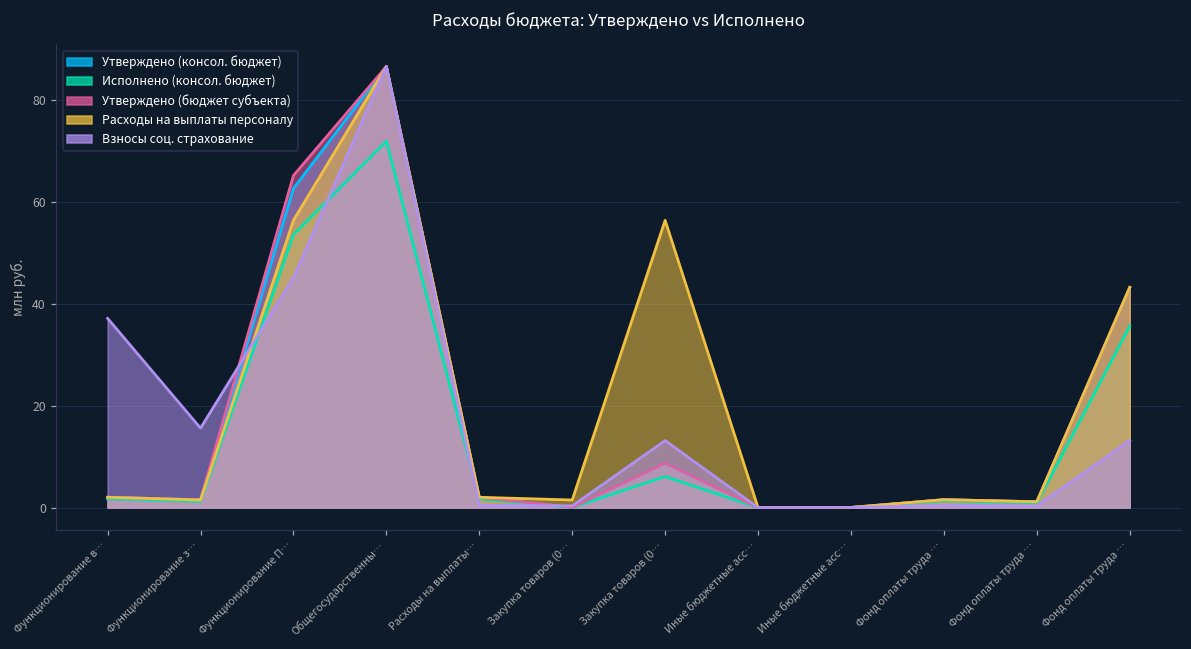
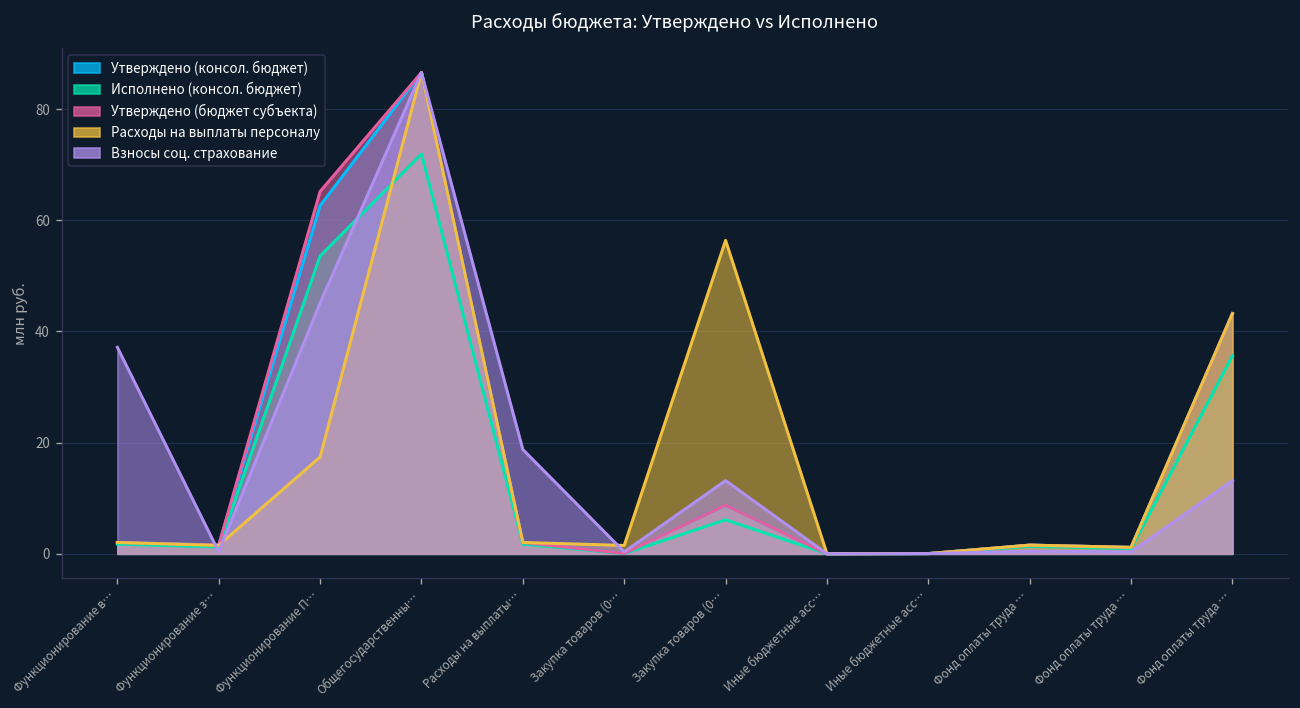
  {
    "Утверждено (консол. бюджет)": {
      "Функционирование П…": 63
    },
    "Исполнено (консол. бюджет)": {
      "Функционирование П…": 54,
      "Общегосударственны…": 72
    },
    "Утверждено (бюджет субъекта)": {
      "Функционирование П…": 65
    },
    "Расходы на выплаты персоналу": {
-     "Функционирование П…": 56
+     "Функционирование П…": 17
    },
    "Взносы соц. страхование": {
      "Функционирование в…": 37,
-     "Функционирование з…": 16,
+     "Функционирование з…": 0,
      "Функционирование П…": 45,
-     "Расходы на выплаты…": 0
+     "Расходы на выплаты…": 19
    }
  }
